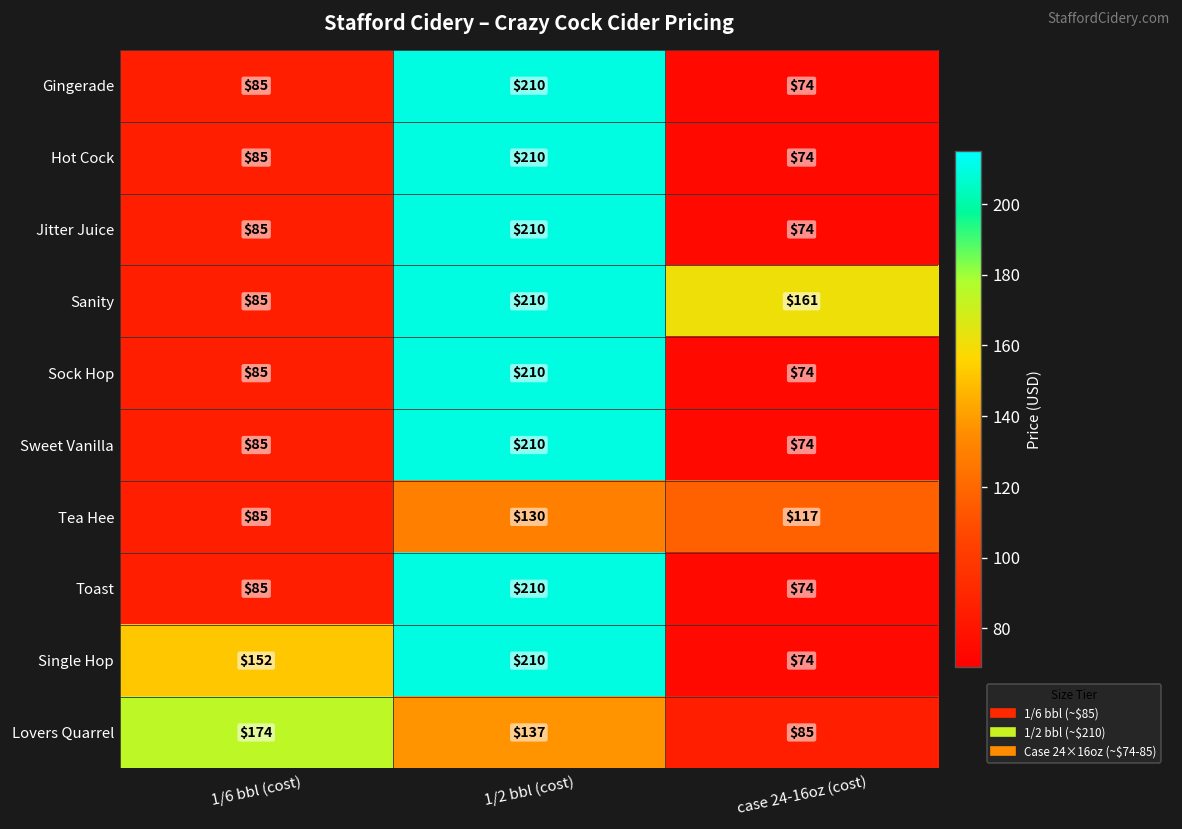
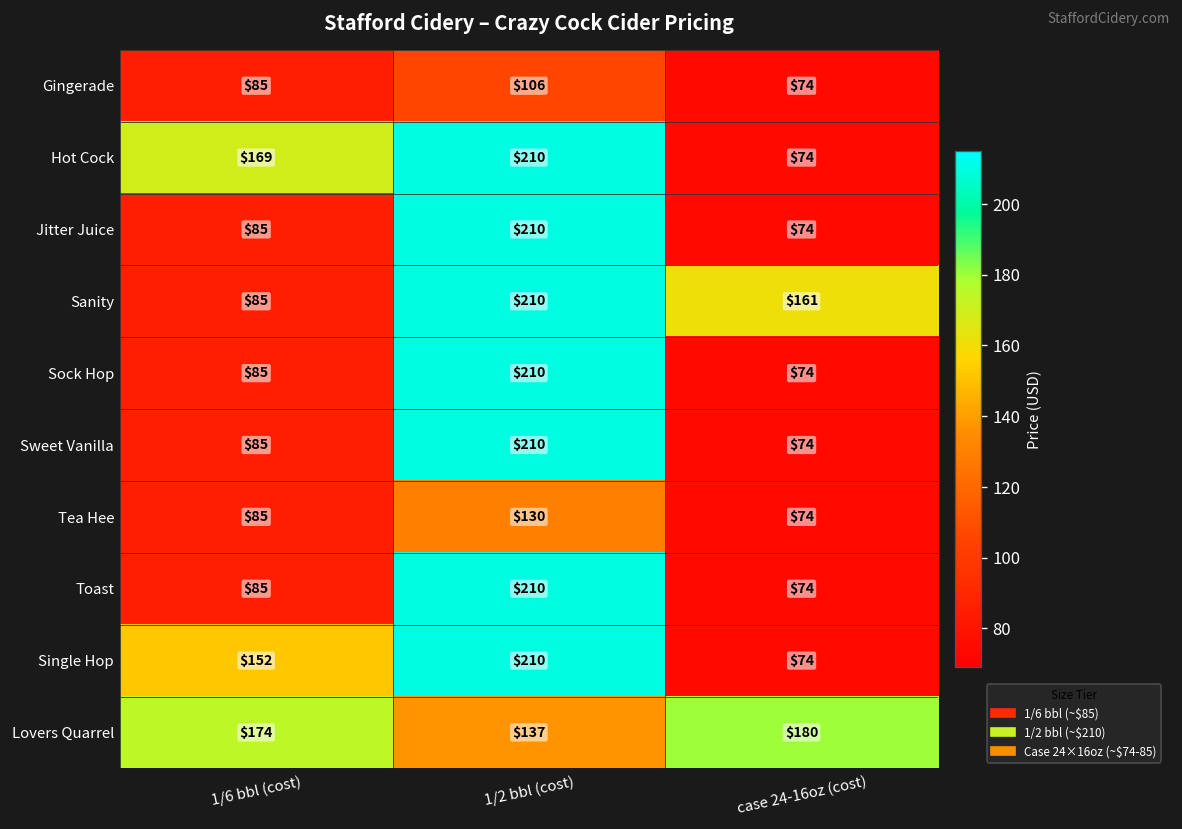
  {
    "Gingerade": {
-     "1/2 bbl (cost)": "$210"
+     "1/2 bbl (cost)": "$106"
    },
    "Hot Cock": {
-     "1/6 bbl (cost)": "$85"
+     "1/6 bbl (cost)": "$169"
    },
    "Tea Hee": {
-     "case 24-16oz (cost)": "$117"
+     "case 24-16oz (cost)": "$74"
    },
    "Lovers Quarrel": {
-     "case 24-16oz (cost)": "$85"
+     "case 24-16oz (cost)": "$180"
    }
  }
